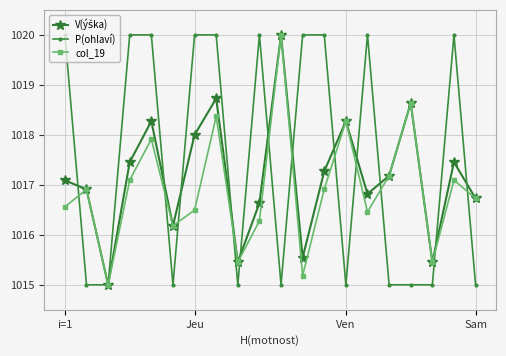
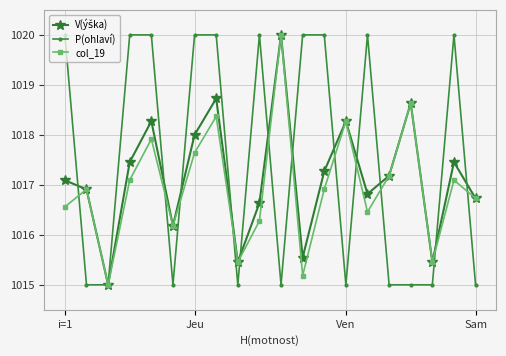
  {
    "col_19": {
      "i=1": 1016.6,
-     "Jeu": 1016.5
+     "Jeu": 1017.6
    }
  }
